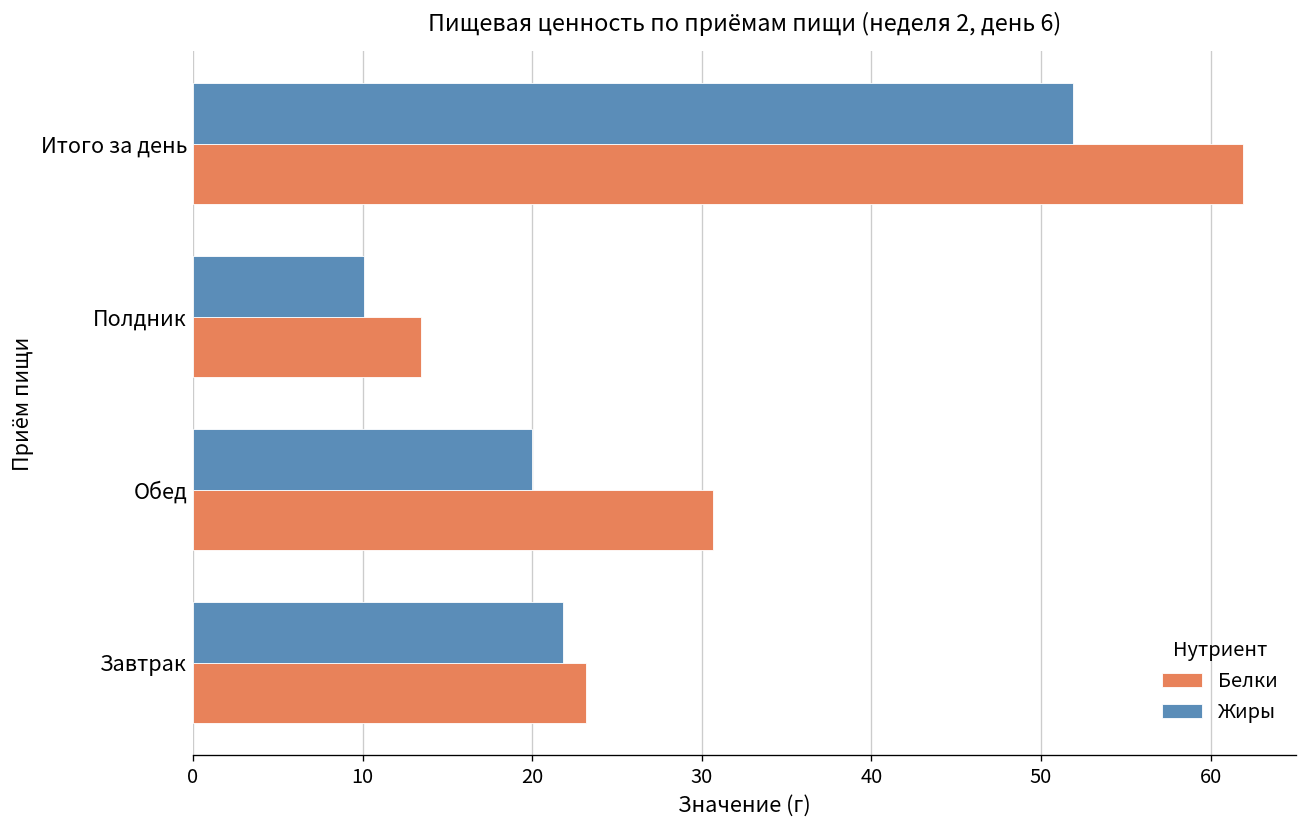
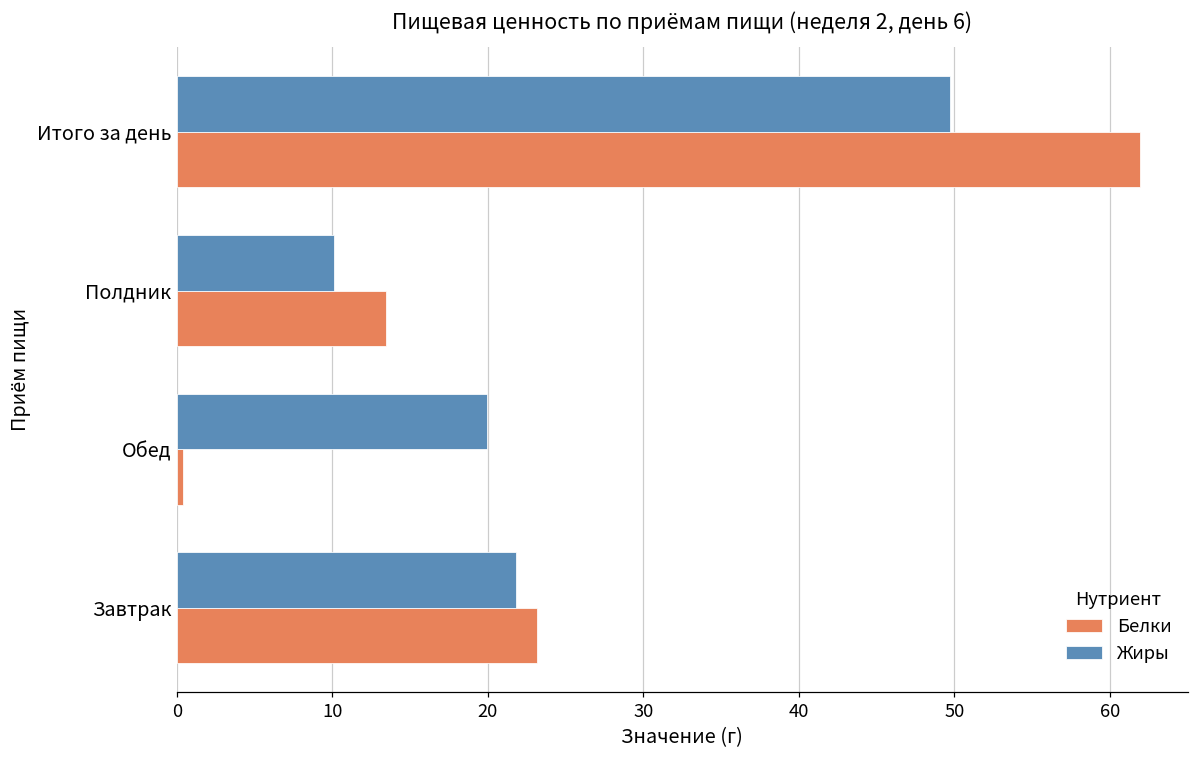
  {
    "Белки": {
      "Итого за день": 61.9,
      "Полдник": 13.5,
-     "Обед": 30.7,
+     "Обед": 0.4,
      "Завтрак": 23.2
    },
    "Жиры": {
-     "Итого за день": 51.9,
+     "Итого за день": 49.7,
      "Полдник": 10.1,
      "Обед": 20.0,
      "Завтрак": 21.8
    }
  }
